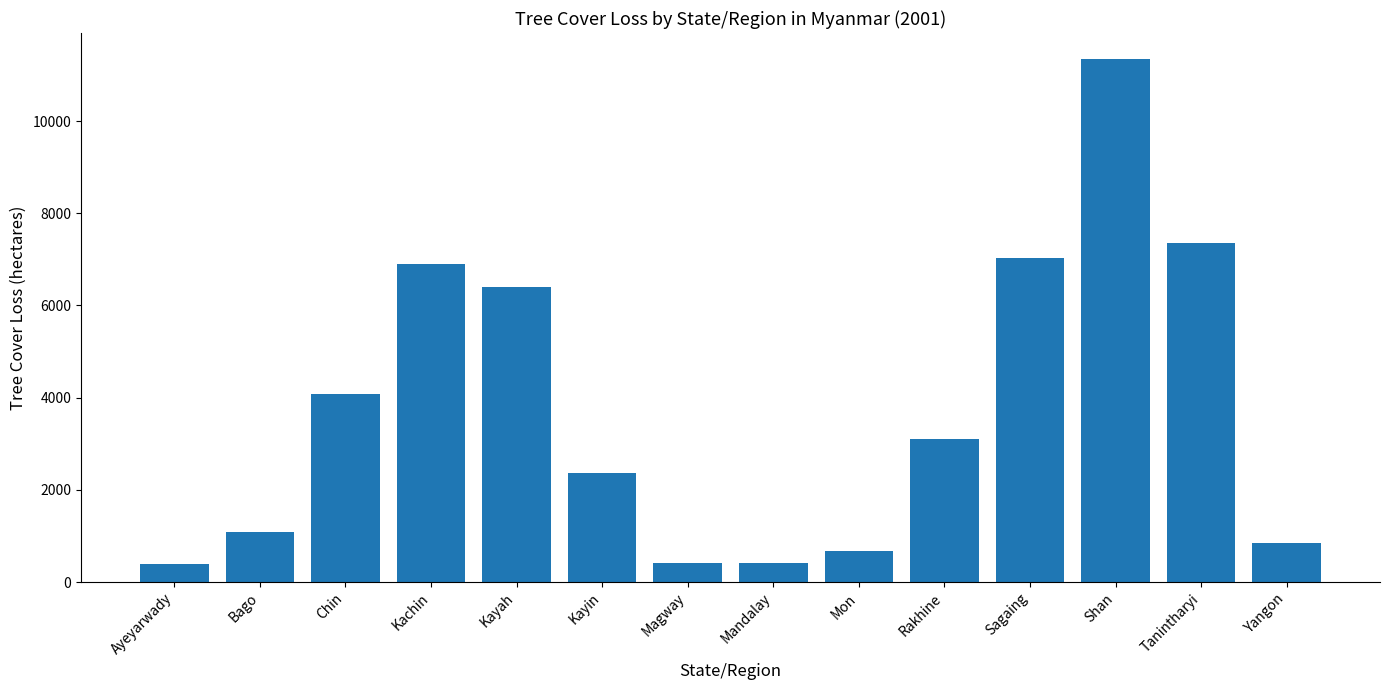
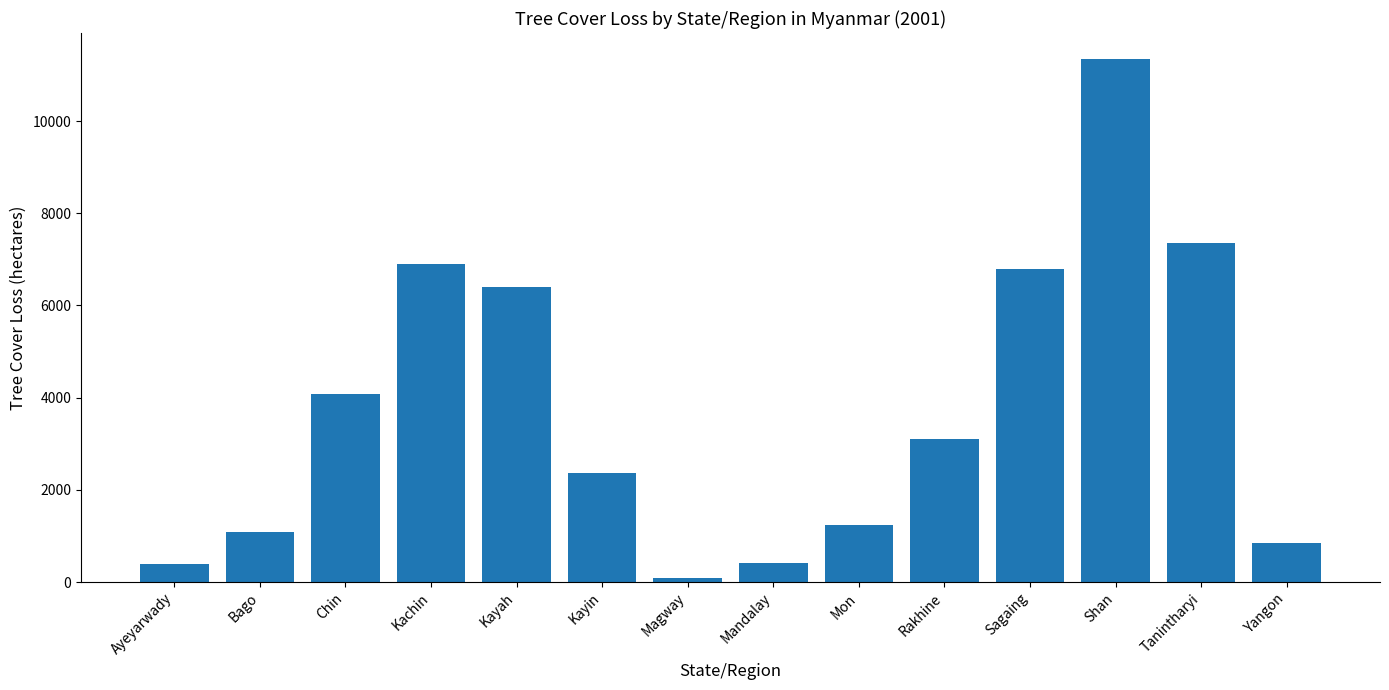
  {
    "Ayeyarwady": 400,
    "Bago": 1100,
    "Chin": 4100,
    "Kachin": 6900,
    "Kayah": 6400,
    "Kayin": 2400,
-   "Magway": 400,
+   "Magway": 100,
    "Mandalay": 400,
-   "Mon": 700,
+   "Mon": 1200,
    "Rakhine": 3100,
-   "Sagaing": 7000,
+   "Sagaing": 6800,
    "Shan": 11300,
    "Tanintharyi": 7400,
    "Yangon": 900
  }
